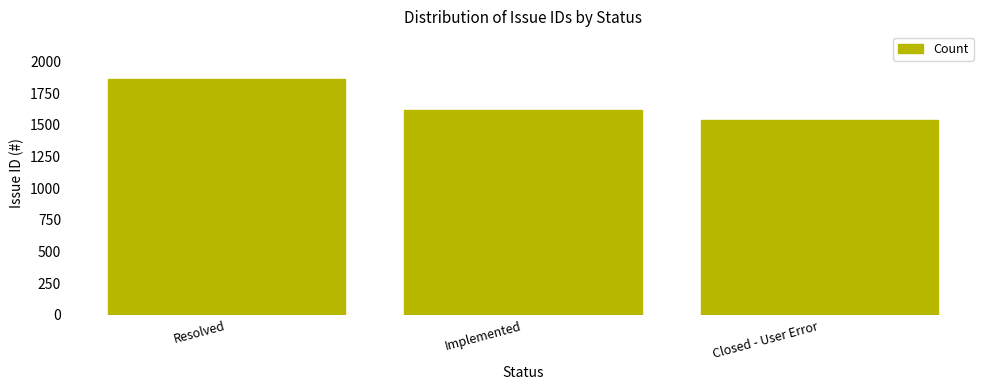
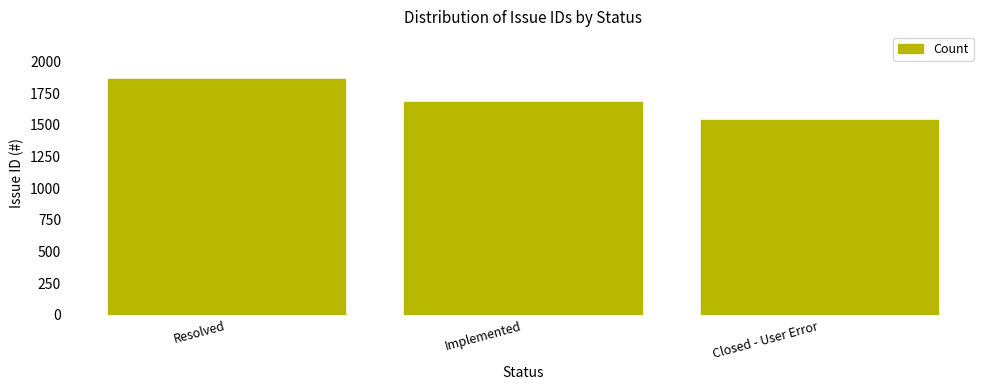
  {
    "Resolved": 1870,
-   "Implemented": 1620,
+   "Implemented": 1680,
    "Closed - User Error": 1540
  }
